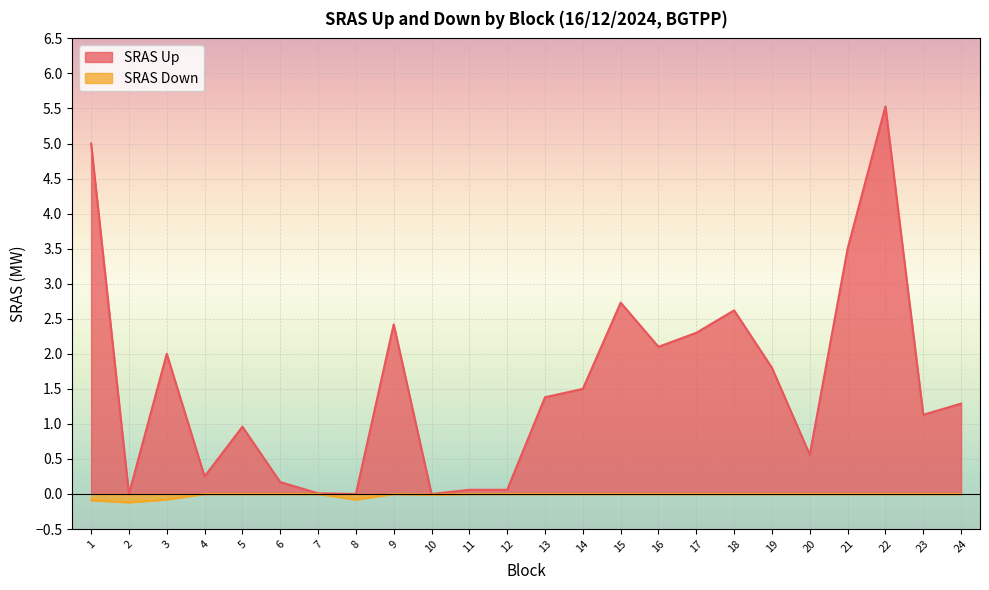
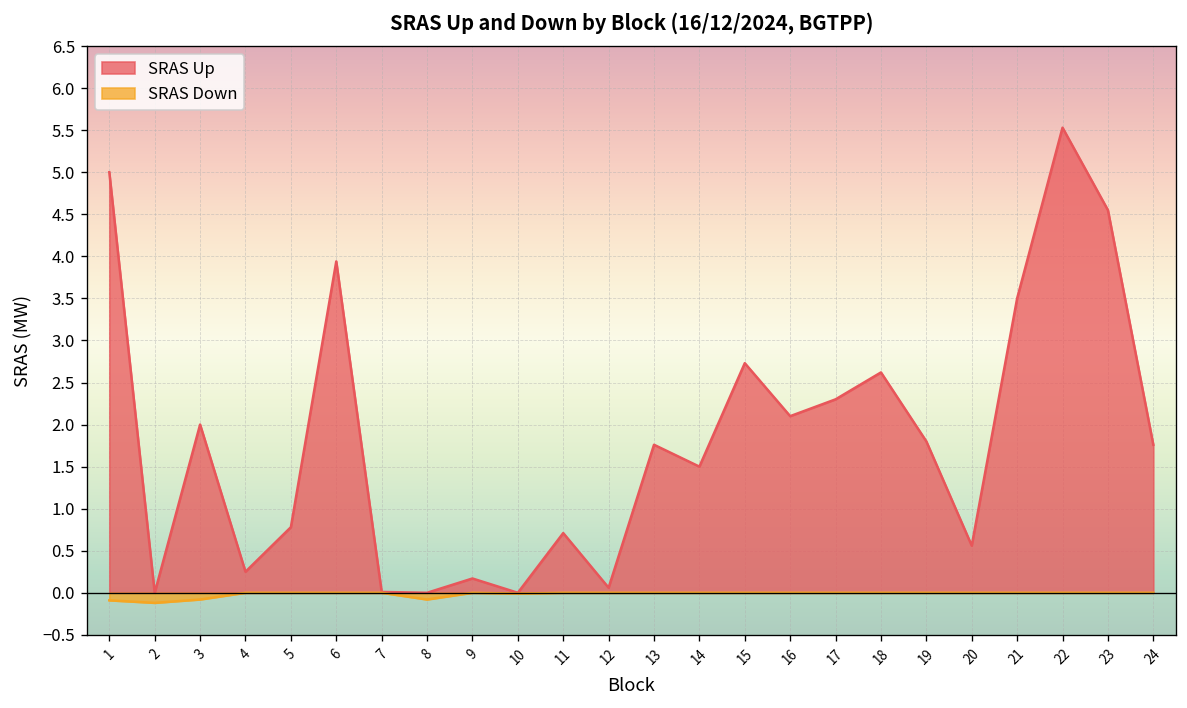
  {
    "SRAS Up": {
      "1": 5.0,
      "3": 2.0,
      "4": 0.3,
-     "5": 1.0,
-     "6": 0.2,
-     "9": 2.4,
-     "11": 0.1,
+     "5": 0.8,
+     "6": 3.9,
+     "9": 0.2,
+     "11": 0.7,
      "12": 0.1,
-     "13": 1.4,
+     "13": 1.8,
      "14": 1.5,
      "15": 2.7,
      "16": 2.1,
      "17": 2.3,
      "18": 2.6,
      "19": 1.8,
      "20": 0.6,
      "21": 3.5,
      "22": 5.5,
-     "23": 1.1,
-     "24": 1.3
+     "23": 4.6,
+     "24": 1.8
    }
  }
